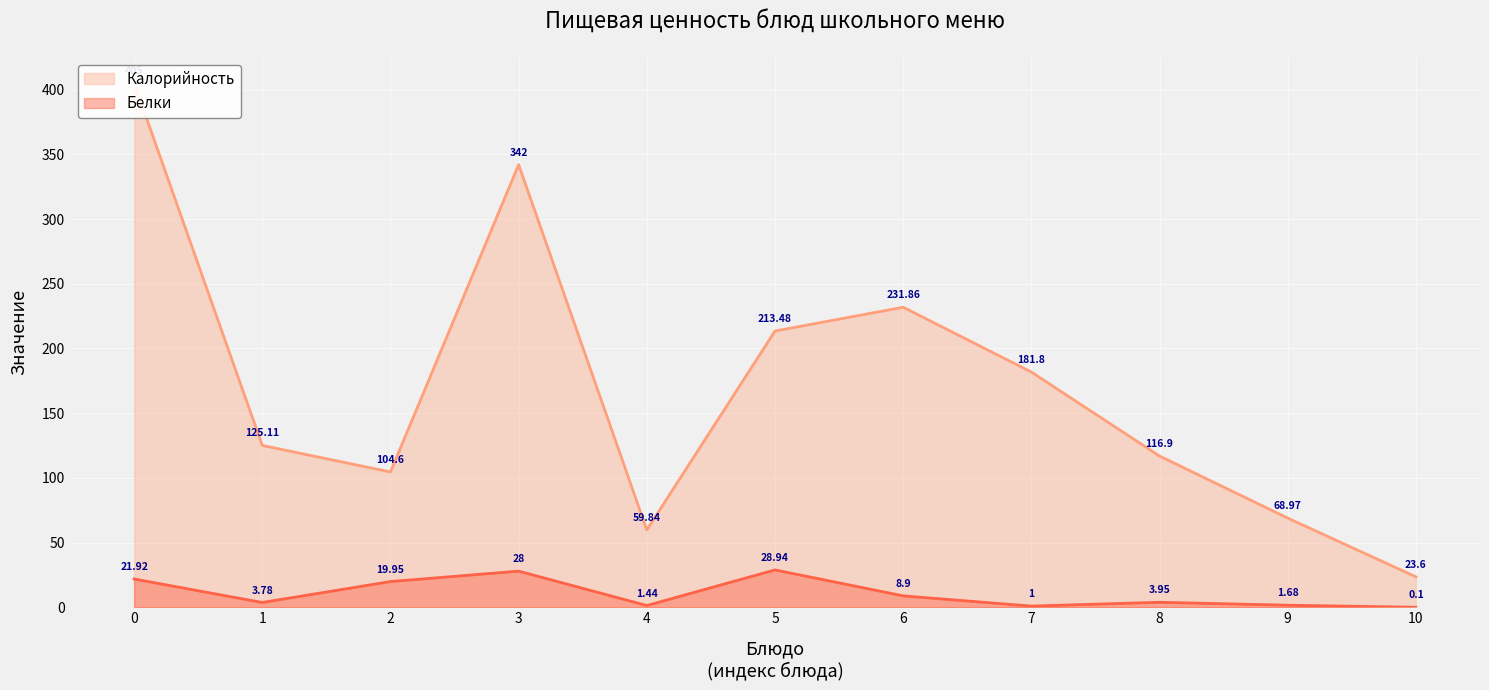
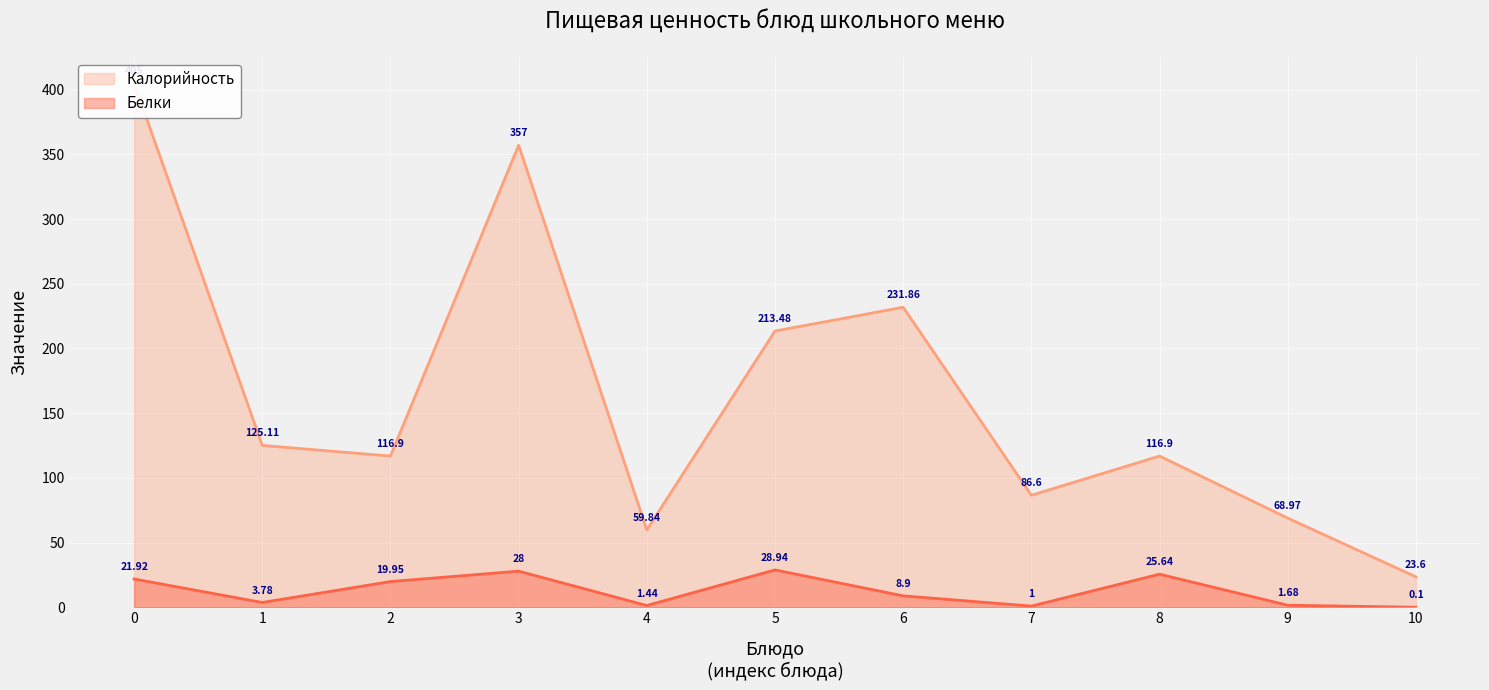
  {
    "Калорийность": {
      "1": 125.11,
-     "2": 104.6,
-     "3": 342,
+     "2": 116.9,
+     "3": 357,
      "4": 59.84,
      "5": 213.48,
      "6": 231.86,
-     "7": 181.8,
+     "7": 86.6,
      "8": 116.9,
      "9": 68.97,
      "10": 23.6
    },
    "Белки": {
      "0": 21.92,
      "1": 3.78,
      "2": 19.95,
      "3": 28,
      "4": 1.44,
      "5": 28.94,
      "6": 8.9,
      "7": 1,
-     "8": 3.95,
+     "8": 25.64,
      "9": 1.68,
      "10": 0.1
    }
  }
